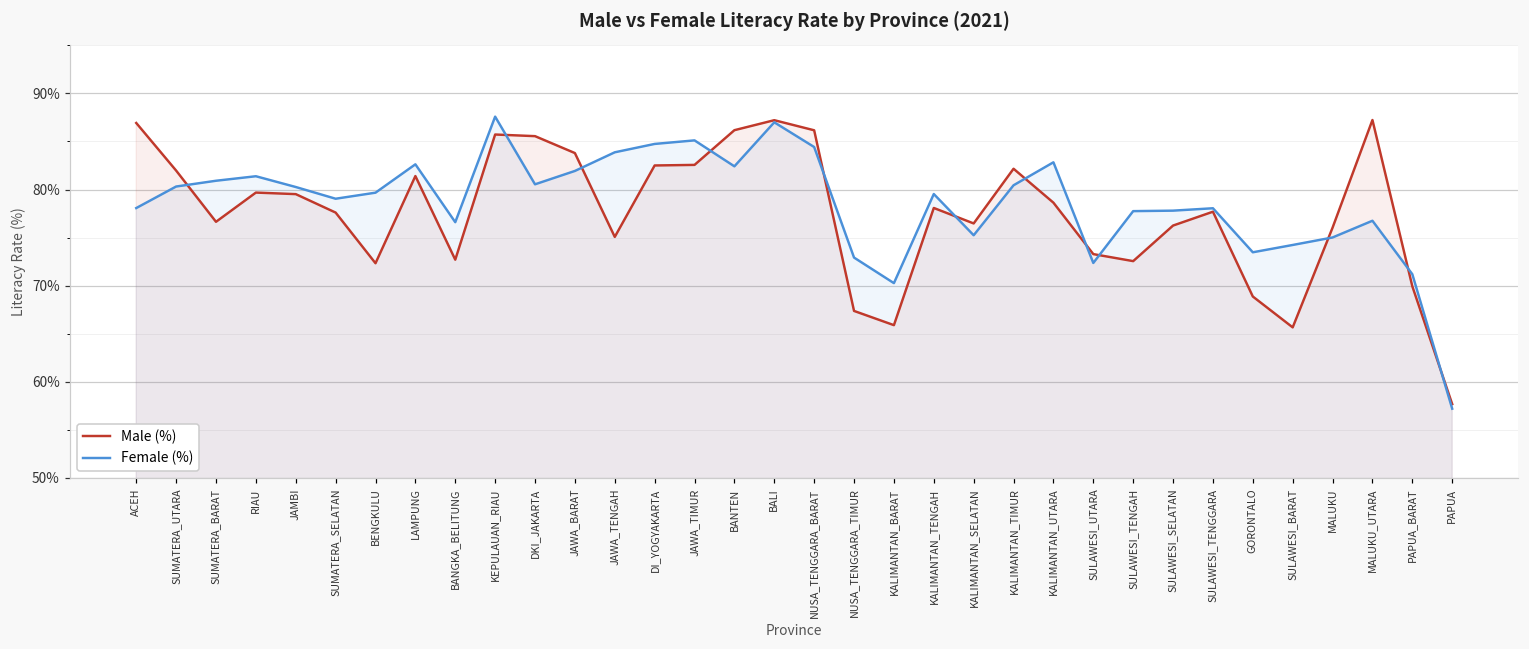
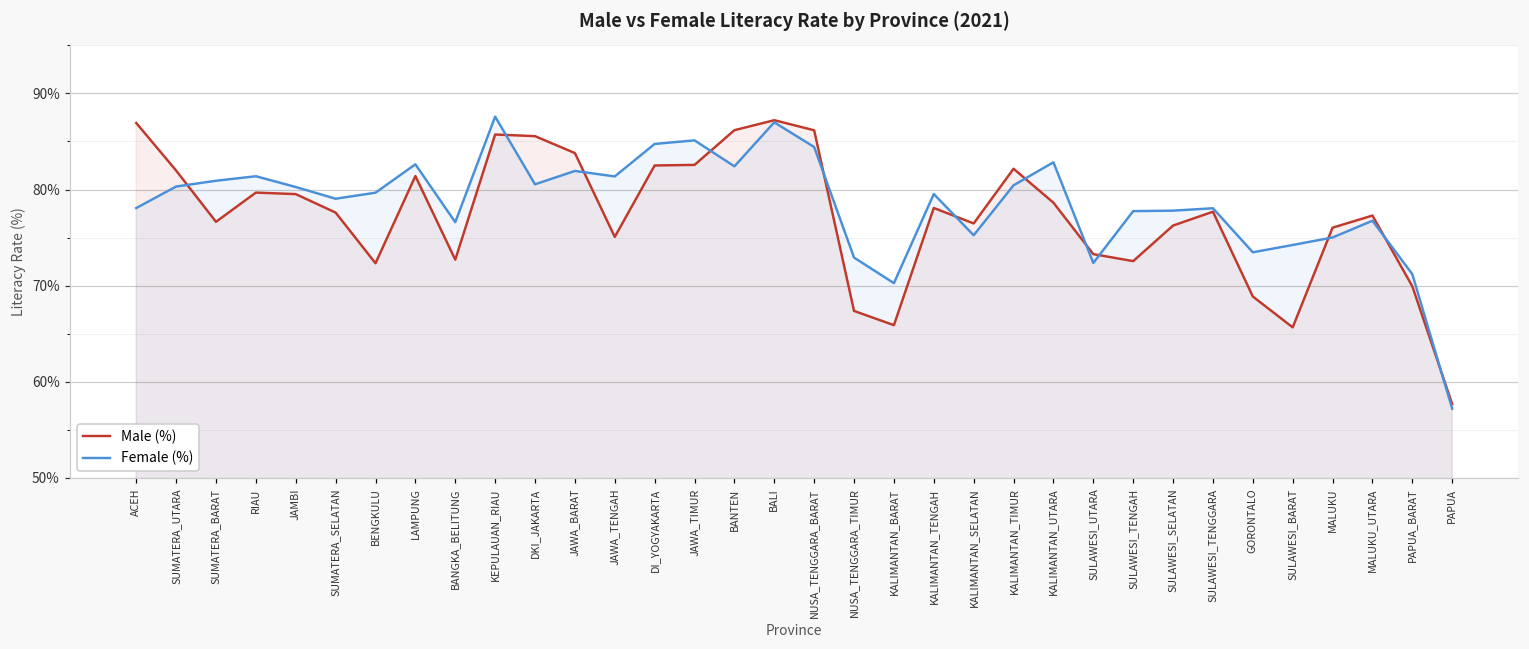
  {
    "Male (%)": {
      "ACEH": "87%",
      "SUMATERA_UTARA": "82%",
      "SUMATERA_BARAT": "77%",
      "RIAU": "80%",
      "JAMBI": "80%",
      "SUMATERA_SELATAN": "78%",
      "BENGKULU": "72%",
      "LAMPUNG": "81%",
      "BANGKA_BELITUNG": "73%",
      "KEPULAUAN_RIAU": "86%",
      "DKI_JAKARTA": "86%",
      "JAWA_BARAT": "84%",
      "JAWA_TENGAH": "75%",
      "DI_YOGYAKARTA": "83%",
      "JAWA_TIMUR": "83%",
      "BANTEN": "86%",
      "NUSA_TENGGARA_BARAT": "86%",
      "NUSA_TENGGARA_TIMUR": "67%",
      "KALIMANTAN_BARAT": "66%",
      "KALIMANTAN_TENGAH": "78%",
      "KALIMANTAN_SELATAN": "76%",
      "KALIMANTAN_TIMUR": "82%",
      "KALIMANTAN_UTARA": "79%",
      "SULAWESI_UTARA": "73%",
      "SULAWESI_TENGAH": "73%",
      "SULAWESI_SELATAN": "76%",
      "SULAWESI_TENGGARA": "78%",
      "GORONTALO": "69%",
      "SULAWESI_BARAT": "66%",
      "MALUKU": "76%",
-     "MALUKU_UTARA": "87%",
+     "MALUKU_UTARA": "77%",
      "PAPUA_BARAT": "70%",
      "PAPUA": "58%"
    },
    "Female (%)": {
      "ACEH": "78%",
      "SUMATERA_UTARA": "80%",
      "SUMATERA_BARAT": "81%",
      "RIAU": "81%",
      "JAMBI": "80%",
      "SUMATERA_SELATAN": "79%",
      "BENGKULU": "80%",
      "LAMPUNG": "83%",
      "BANGKA_BELITUNG": "77%",
      "KEPULAUAN_RIAU": "88%",
      "DKI_JAKARTA": "81%",
      "JAWA_BARAT": "82%",
-     "JAWA_TENGAH": "84%",
+     "JAWA_TENGAH": "81%",
      "DI_YOGYAKARTA": "85%",
      "JAWA_TIMUR": "85%",
      "BANTEN": "82%",
      "NUSA_TENGGARA_BARAT": "84%",
      "NUSA_TENGGARA_TIMUR": "73%",
      "KALIMANTAN_BARAT": "70%",
      "KALIMANTAN_TENGAH": "80%",
      "KALIMANTAN_SELATAN": "75%",
      "KALIMANTAN_TIMUR": "80%",
      "KALIMANTAN_UTARA": "83%",
      "SULAWESI_UTARA": "72%",
      "SULAWESI_TENGAH": "78%",
      "SULAWESI_SELATAN": "78%",
      "SULAWESI_TENGGARA": "78%",
      "GORONTALO": "73%",
      "SULAWESI_BARAT": "74%",
      "MALUKU": "75%",
      "MALUKU_UTARA": "77%",
      "PAPUA_BARAT": "71%",
      "PAPUA": "57%"
    }
  }
